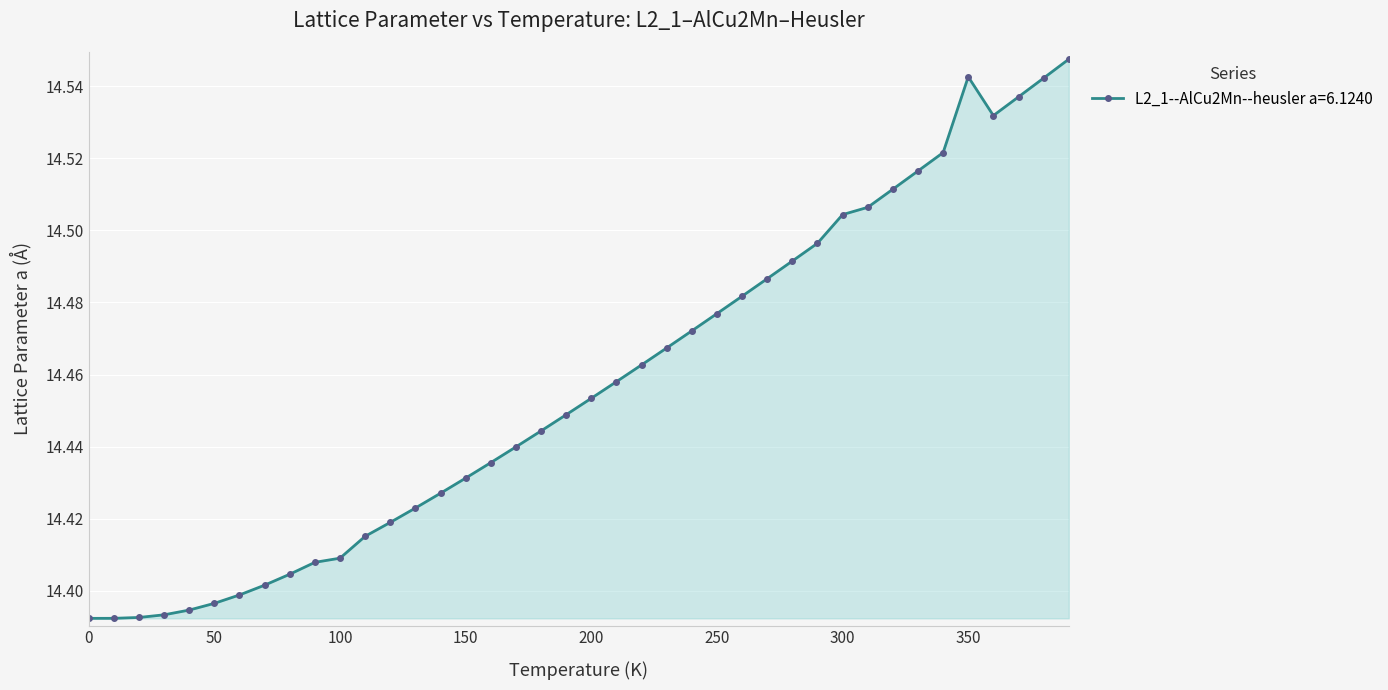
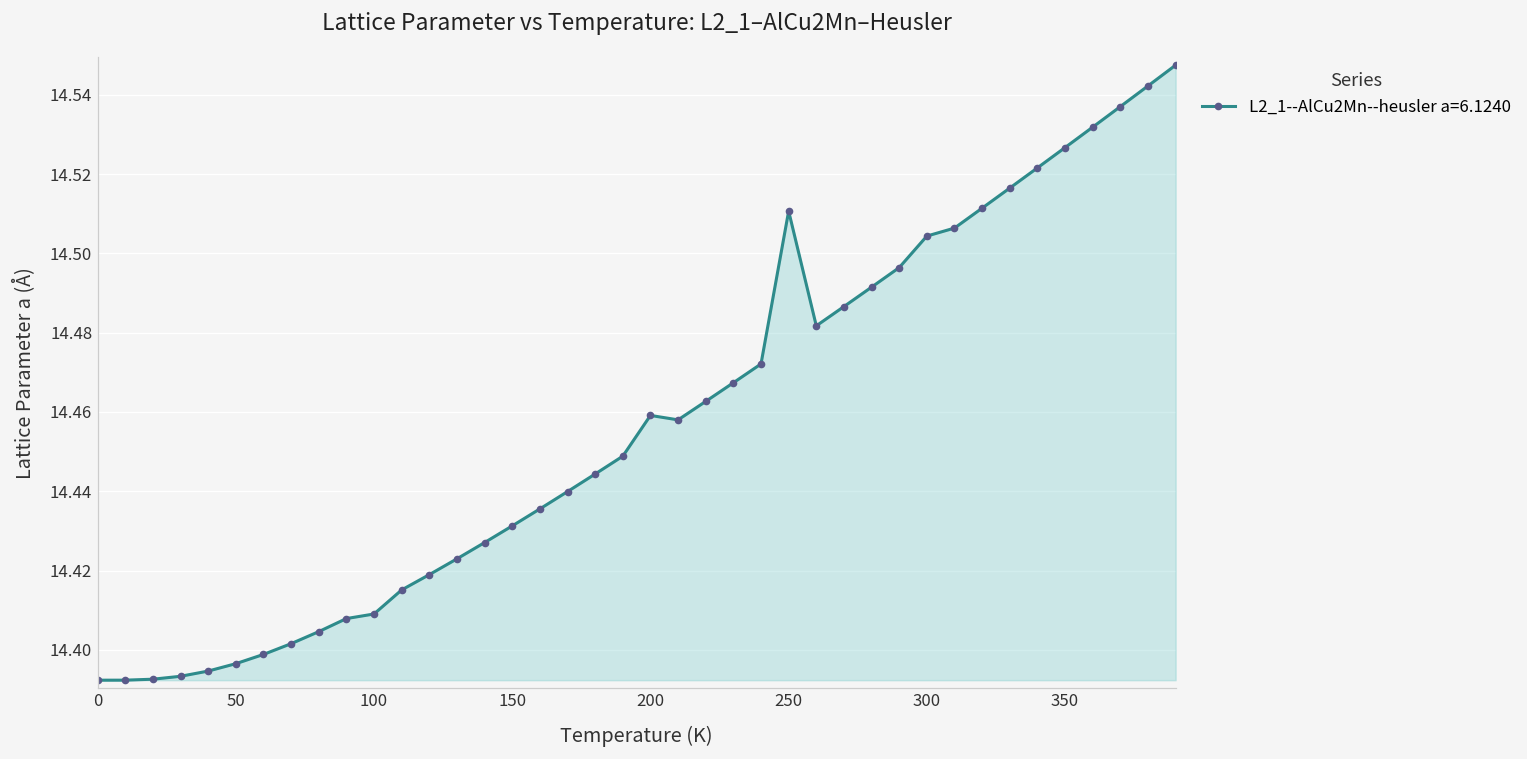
  {
    "0": 14.392,
    "50": 14.397,
    "100": 14.409,
    "150": 14.431,
-   "200": 14.453,
-   "250": 14.477,
+   "200": 14.459,
+   "250": 14.511,
    "300": 14.504,
-   "350": 14.543
+   "350": 14.527
  }
